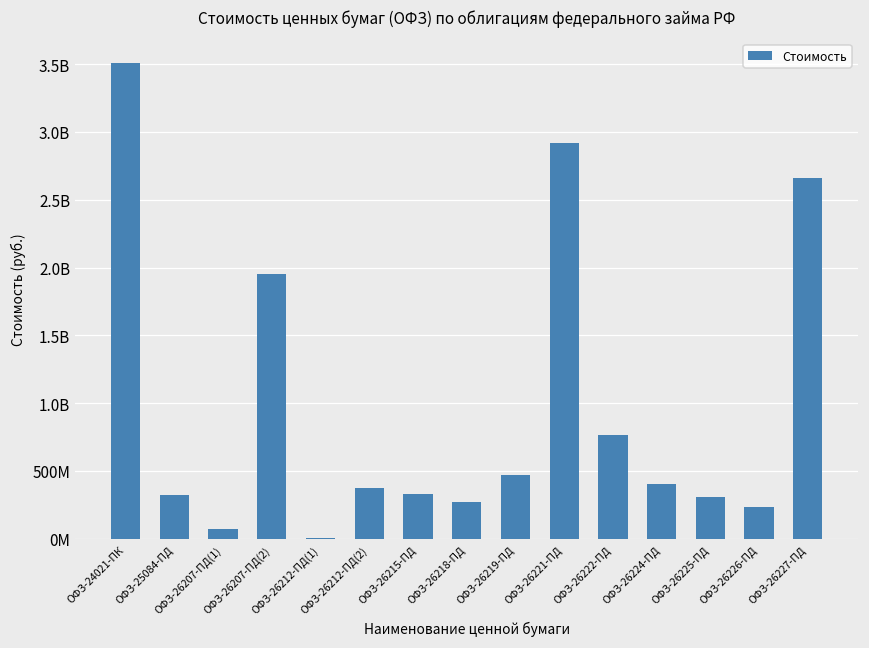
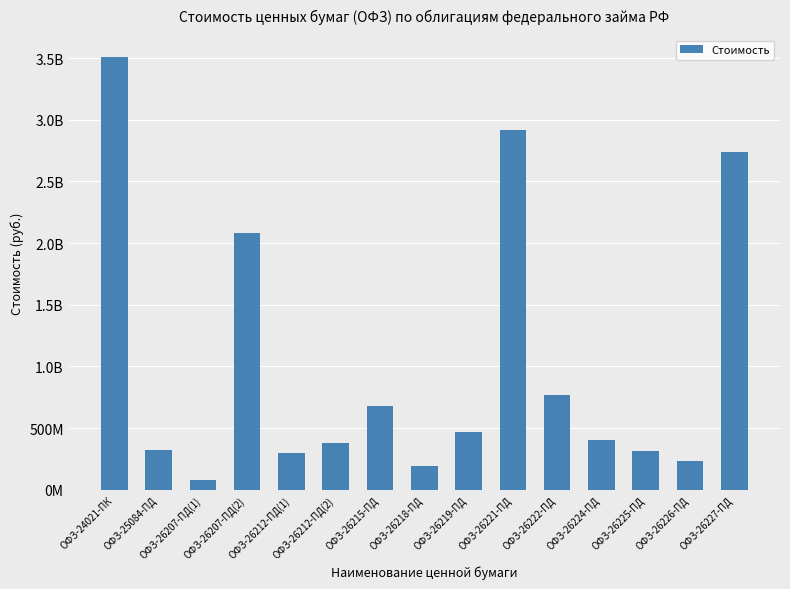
  {
    "ОФЗ-24021-ПК": 3510000000,
    "ОФЗ-25084-ПД": 320000000,
    "ОФЗ-26207-ПД(1)": 70000000,
-   "ОФЗ-26207-ПД(2)": 1950000000,
-   "ОФЗ-26212-ПД(1)": 0,
+   "ОФЗ-26207-ПД(2)": 2080000000,
+   "ОФЗ-26212-ПД(1)": 300000000,
    "ОФЗ-26212-ПД(2)": 380000000,
-   "ОФЗ-26215-ПД": 330000000,
-   "ОФЗ-26218-ПД": 270000000,
+   "ОФЗ-26215-ПД": 680000000,
+   "ОФЗ-26218-ПД": 190000000,
    "ОФЗ-26219-ПД": 470000000,
    "ОФЗ-26221-ПД": 2920000000,
    "ОФЗ-26222-ПД": 770000000,
    "ОФЗ-26224-ПД": 410000000,
    "ОФЗ-26225-ПД": 310000000,
    "ОФЗ-26226-ПД": 230000000,
-   "ОФЗ-26227-ПД": 2660000000
+   "ОФЗ-26227-ПД": 2740000000
  }
